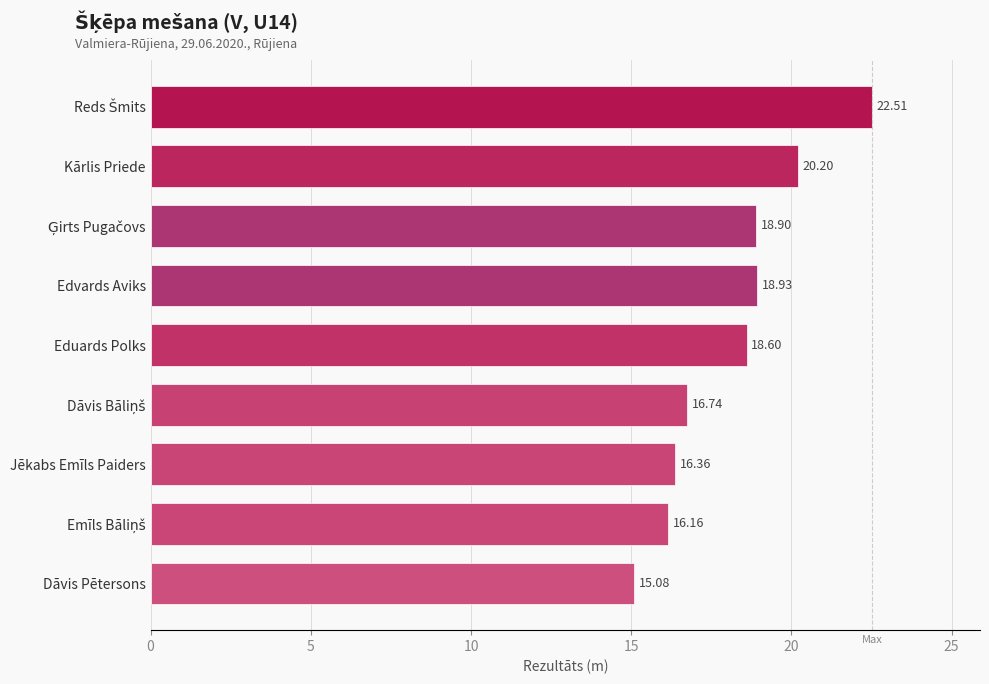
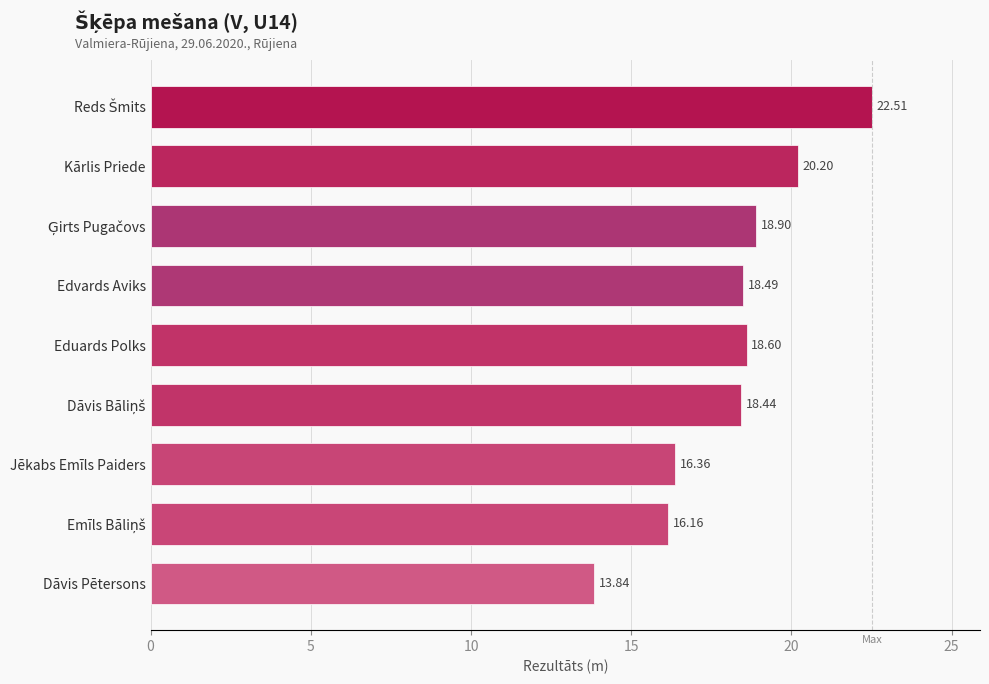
  {
    "Reds Šmits": 22.51,
    "Kārlis Priede": 20.20,
    "Ģirts Pugačovs": 18.90,
-   "Edvards Aviks": 18.93,
+   "Edvards Aviks": 18.49,
    "Eduards Polks": 18.60,
-   "Dāvis Bāliņš": 16.74,
+   "Dāvis Bāliņš": 18.44,
    "Jēkabs Emīls Paiders": 16.36,
    "Emīls Bāliņš": 16.16,
-   "Dāvis Pētersons": 15.08
+   "Dāvis Pētersons": 13.84
  }
